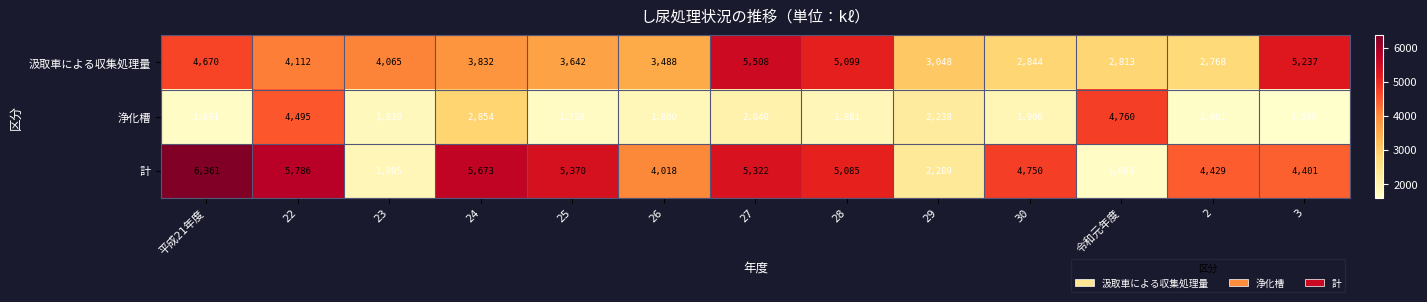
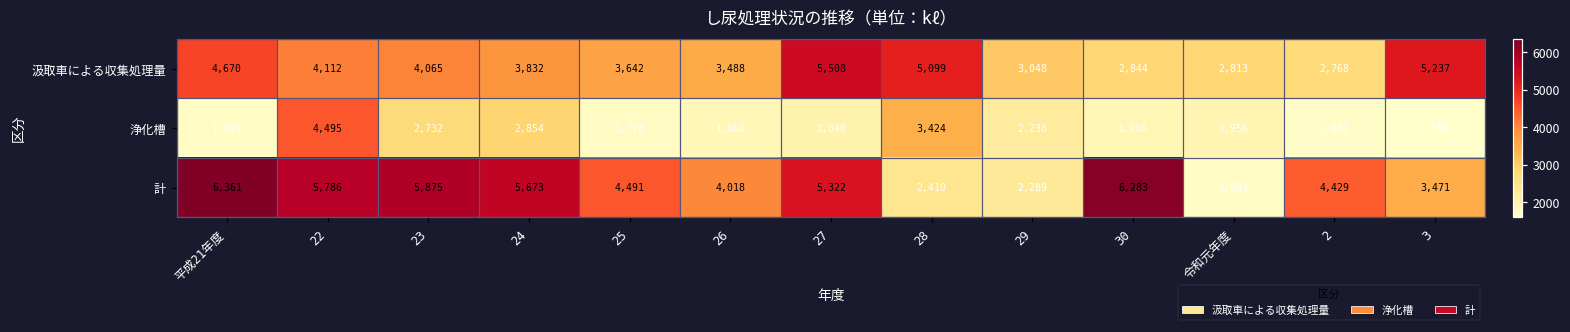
  {
    "汲取車による収集処理量": {
      "平成21年度": "4,670",
      "22": "4,112",
      "23": "4,065",
      "24": "3,832",
      "25": "3,642",
      "26": "3,488",
      "27": "5,508",
      "28": "5,099",
      "29": "3,048",
      "30": "2,844",
      "令和元年度": "2,813",
      "2": "2,768",
      "3": "5,237"
    },
    "浄化槽": {
      "平成21年度": "1,691",
      "22": "4,495",
-     "23": "1,810",
+     "23": "2,732",
      "24": "2,854",
      "25": "1,728",
      "26": "1,860",
      "27": "2,040",
-     "28": "1,881",
+     "28": "3,424",
      "29": "2,238",
      "30": "1,906",
-     "令和元年度": "4,760",
+     "令和元年度": "1,956",
      "2": "1,661",
      "3": "1,599"
    },
    "計": {
      "平成21年度": "6,361",
      "22": "5,786",
-     "23": "1,895",
+     "23": "5,875",
      "24": "5,673",
-     "25": "5,370",
+     "25": "4,491",
      "26": "4,018",
      "27": "5,322",
-     "28": "5,085",
+     "28": "2,410",
      "29": "2,289",
-     "30": "4,750",
+     "30": "6,283",
      "令和元年度": "1,683",
      "2": "4,429",
-     "3": "4,401"
+     "3": "3,471"
    }
  }
